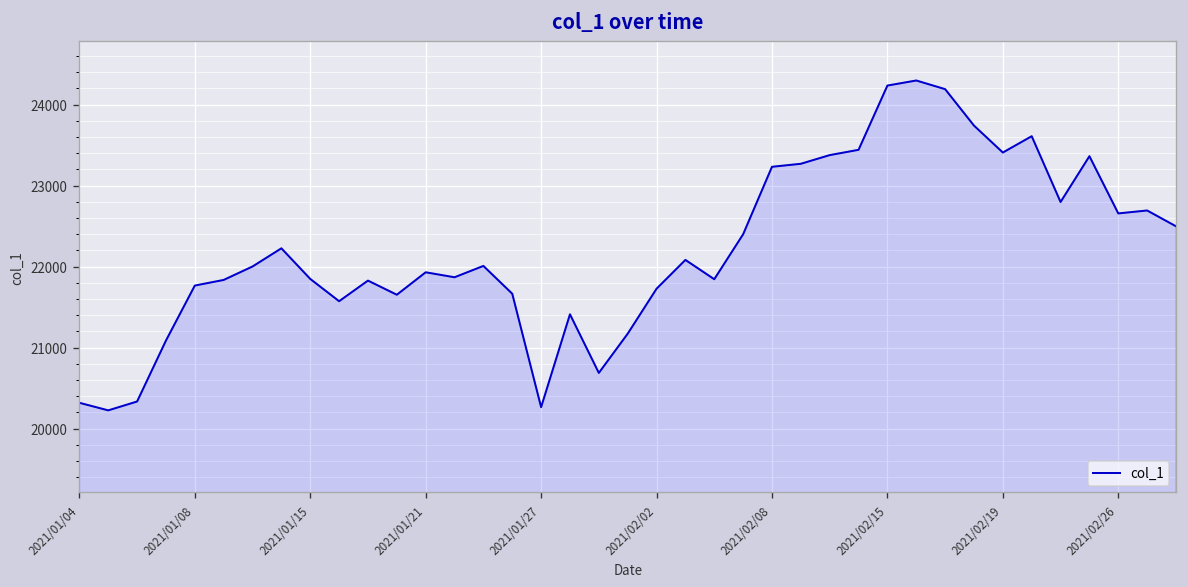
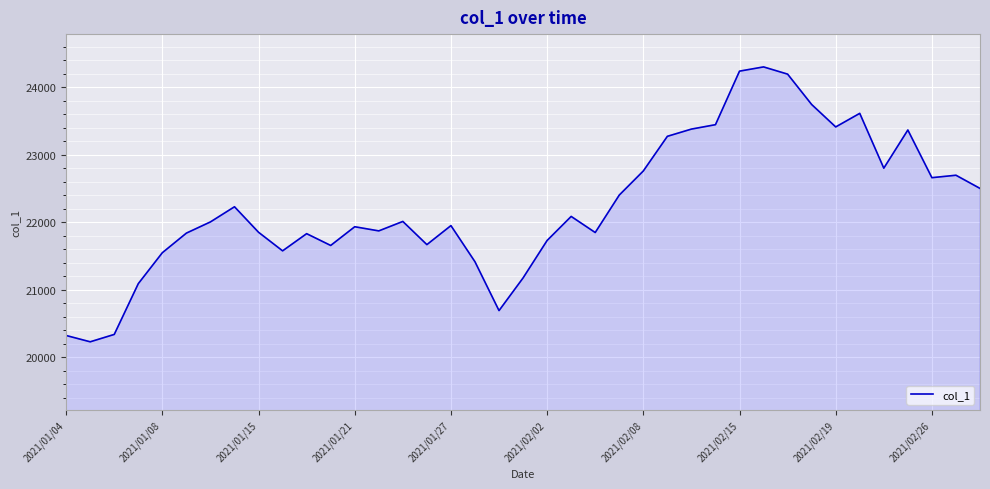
  {
    "2021/01/04": 20300,
-   "2021/01/08": 21800,
+   "2021/01/08": 21500,
    "2021/01/15": 21800,
    "2021/01/21": 21900,
-   "2021/01/27": 20300,
+   "2021/01/27": 21900,
    "2021/02/02": 21700,
-   "2021/02/08": 23200,
+   "2021/02/08": 22800,
    "2021/02/15": 24200,
    "2021/02/19": 23400,
    "2021/02/26": 22700
  }
